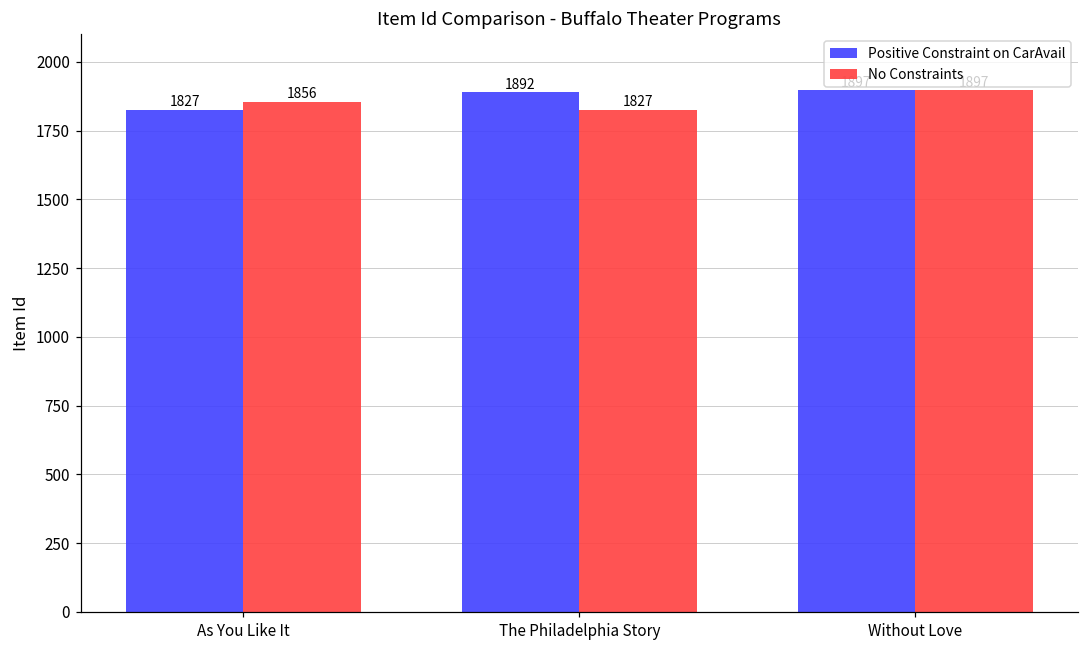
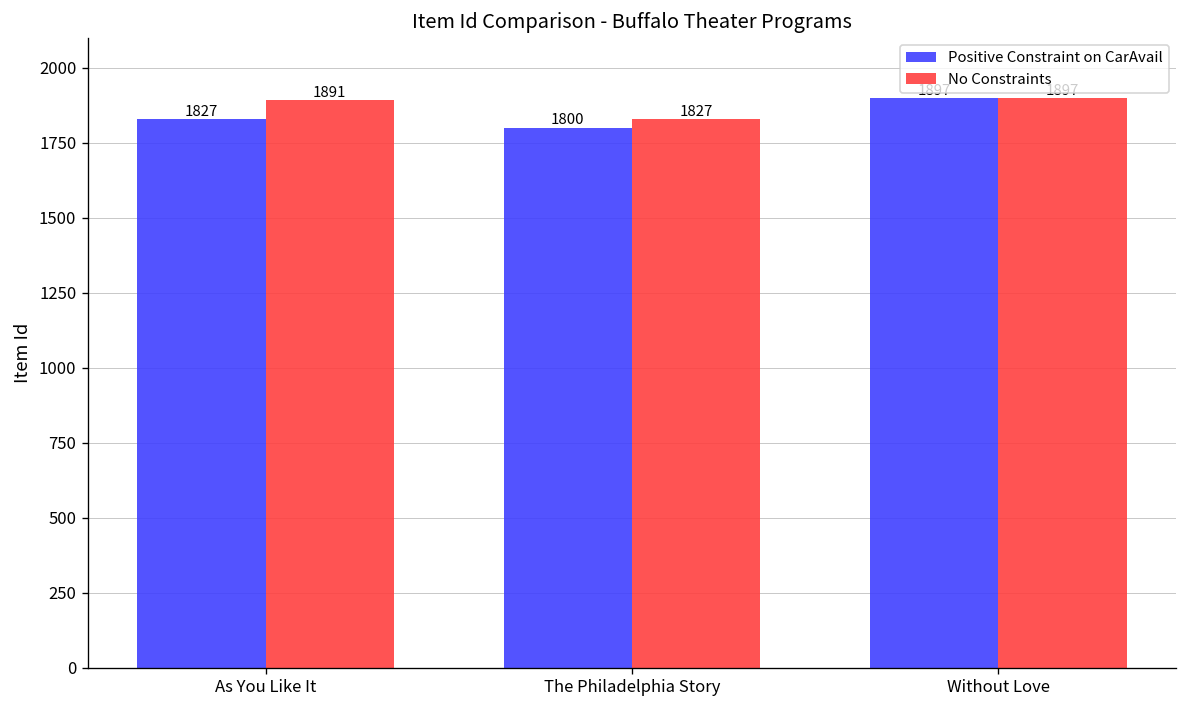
  {
    "Positive Constraint on CarAvail": {
      "As You Like It": 1827,
-     "The Philadelphia Story": 1892
+     "The Philadelphia Story": 1800
    },
    "No Constraints": {
-     "As You Like It": 1856,
+     "As You Like It": 1891,
      "The Philadelphia Story": 1827
    }
  }
